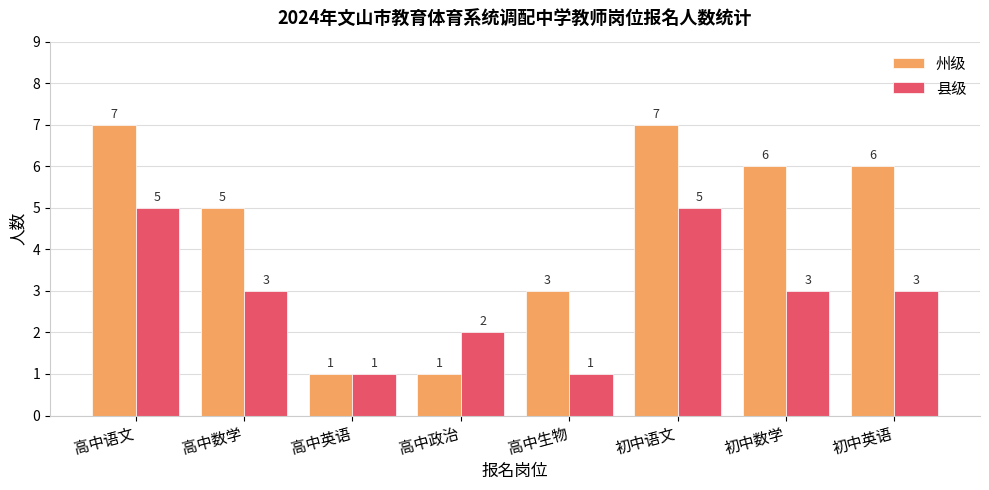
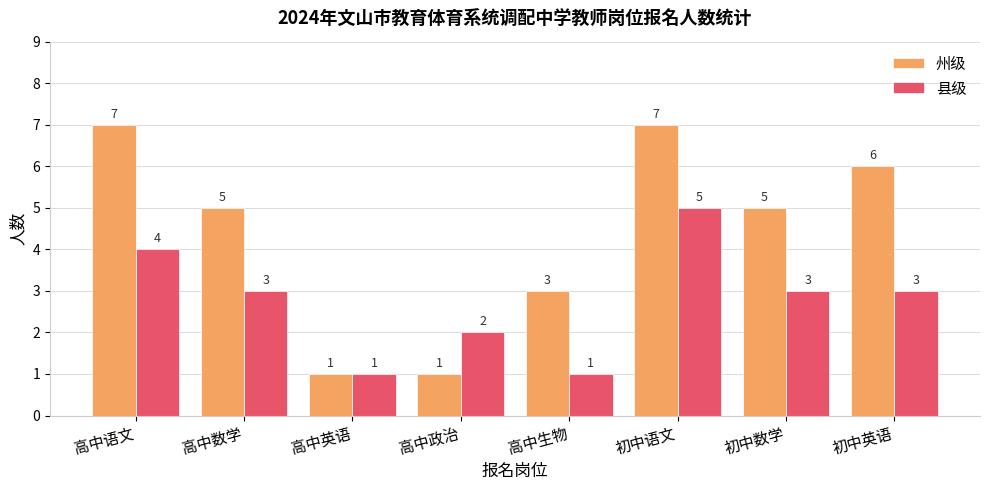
  {
    "州级": {
      "高中语文": 7,
      "高中数学": 5,
      "高中英语": 1,
      "高中政治": 1,
      "高中生物": 3,
      "初中语文": 7,
-     "初中数学": 6,
+     "初中数学": 5,
      "初中英语": 6
    },
    "县级": {
-     "高中语文": 5,
+     "高中语文": 4,
      "高中数学": 3,
      "高中英语": 1,
      "高中政治": 2,
      "高中生物": 1,
      "初中语文": 5,
      "初中数学": 3,
      "初中英语": 3
    }
  }
